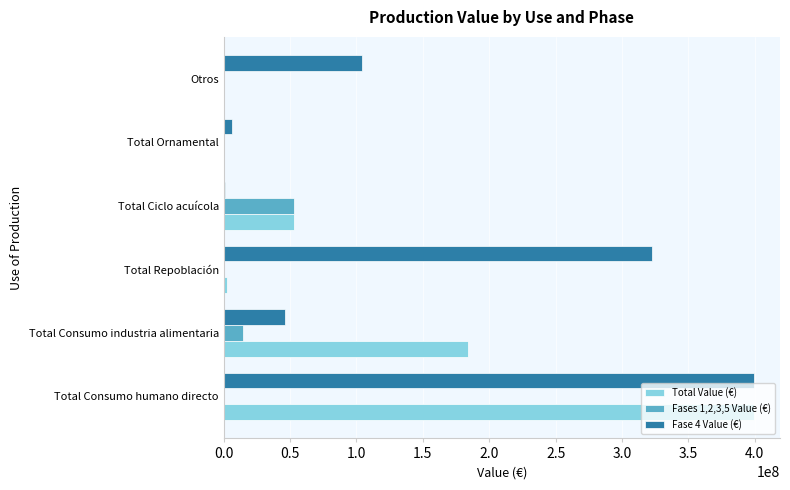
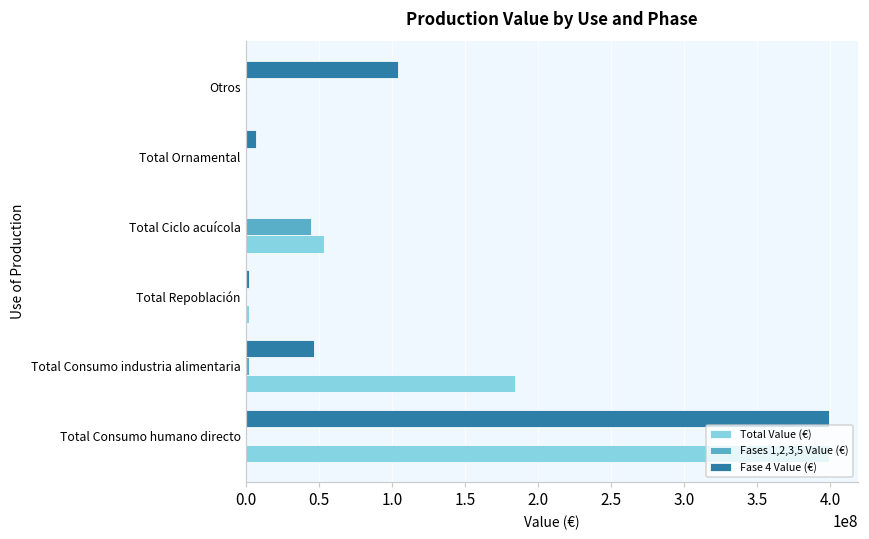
  {
    "Total Value (€)": {
      "Total Ciclo acuícola": 53000000,
      "Total Repoblación": 2000000,
      "Total Consumo industria alimentaria": 184000000
    },
    "Fases 1,2,3,5 Value (€)": {
-     "Total Ciclo acuícola": 53000000,
-     "Total Consumo industria alimentaria": 15000000,
+     "Total Ciclo acuícola": 45000000,
+     "Total Consumo industria alimentaria": 2000000,
      "Total Consumo humano directo": 0
    },
    "Fase 4 Value (€)": {
      "Otros": 104000000,
      "Total Ornamental": 7000000,
-     "Total Repoblación": 323000000,
+     "Total Repoblación": 2000000,
      "Total Consumo industria alimentaria": 46000000,
      "Total Consumo humano directo": 399000000
    }
  }
